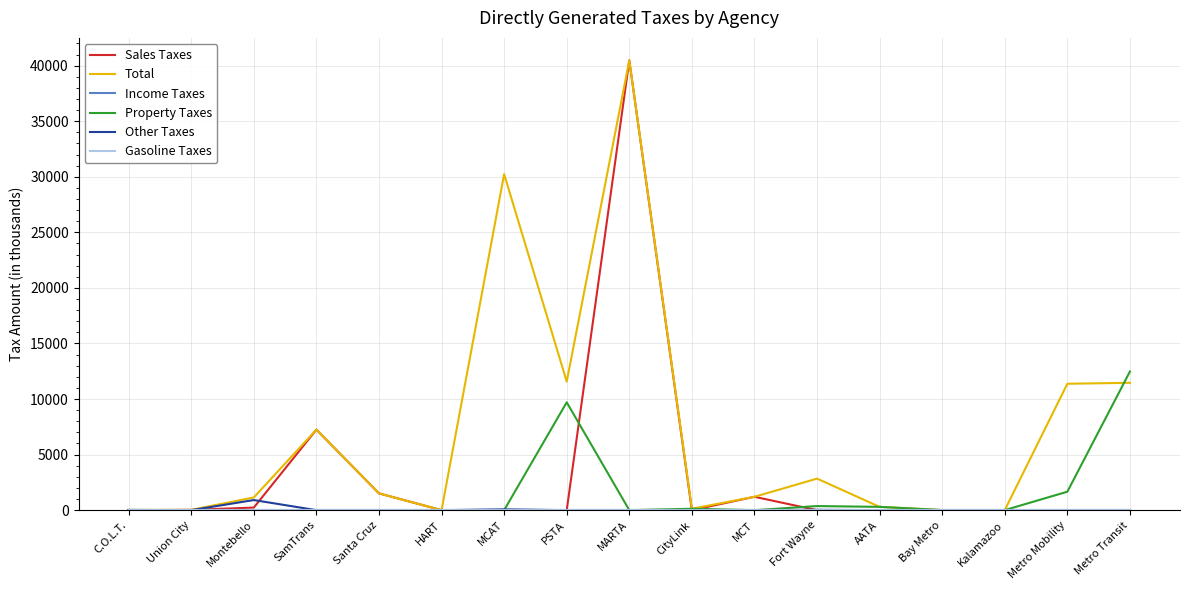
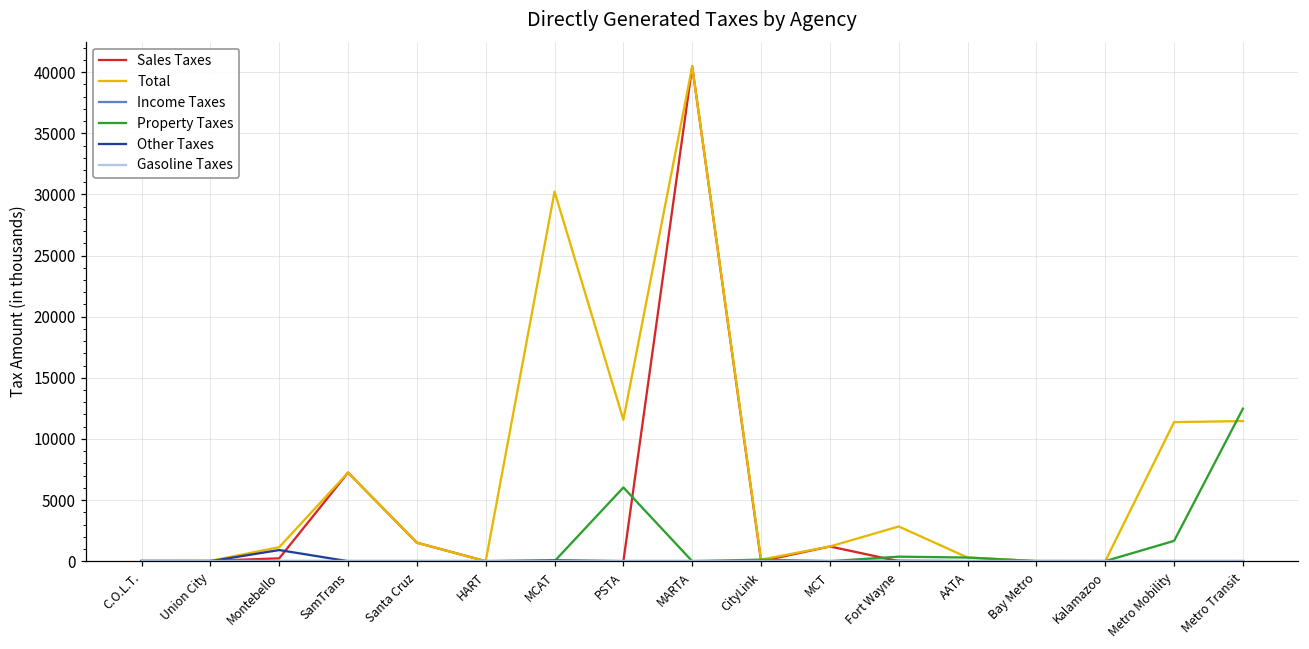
  {
    "Sales Taxes": {
      "Montebello": 200
    },
    "Total": {
      "Montebello": 1100,
      "MCAT": 30200,
      "PSTA": 11600,
      "Fort Wayne": 2800,
      "Metro Mobility": 11400,
      "Metro Transit": 11500
    },
    "Property Taxes": {
-     "PSTA": 9700,
+     "PSTA": 6000,
      "Fort Wayne": 400,
      "Metro Mobility": 1700,
      "Metro Transit": 12500
    },
    "Other Taxes": {
      "Montebello": 900
    }
  }
